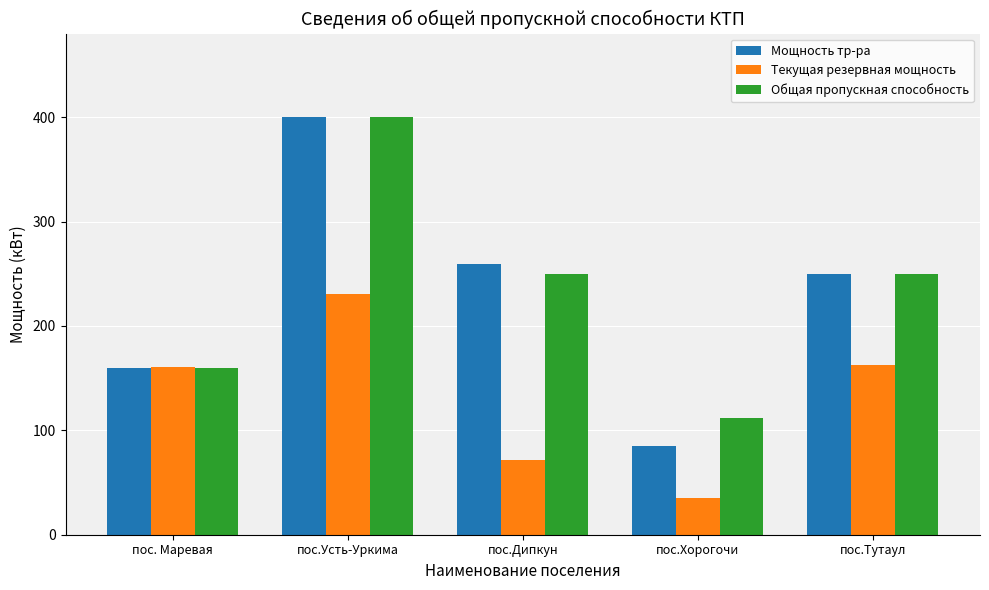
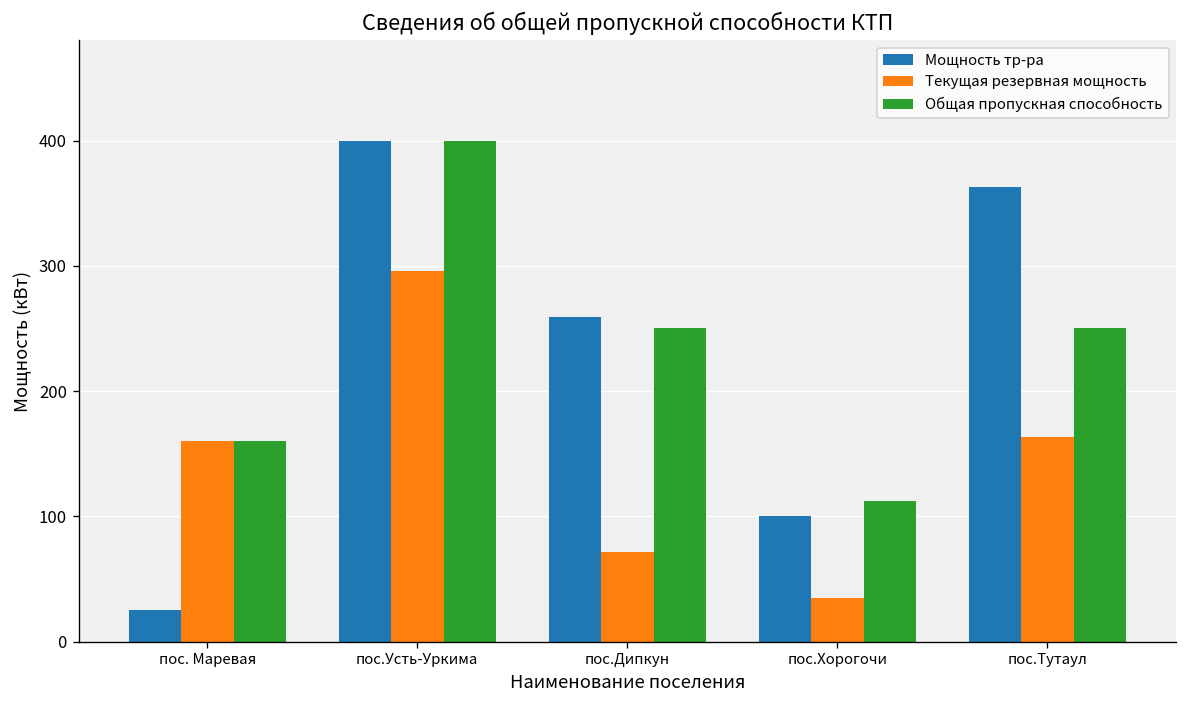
  {
    "Мощность тр-ра": {
-     "пос. Маревая": 160,
+     "пос. Маревая": 25,
      "пос.Усть-Уркима": 400,
      "пос.Дипкун": 259,
-     "пос.Хорогочи": 85,
-     "пос.Тутаул": 250
+     "пос.Хорогочи": 100,
+     "пос.Тутаул": 363
    },
    "Текущая резервная мощность": {
      "пос. Маревая": 160,
-     "пос.Усть-Уркима": 231,
+     "пос.Усть-Уркима": 296,
      "пос.Дипкун": 71,
      "пос.Хорогочи": 35,
      "пос.Тутаул": 163
    },
    "Общая пропускная способность": {
      "пос. Маревая": 160,
      "пос.Усть-Уркима": 400,
      "пос.Дипкун": 250,
      "пос.Хорогочи": 112,
      "пос.Тутаул": 250
    }
  }
